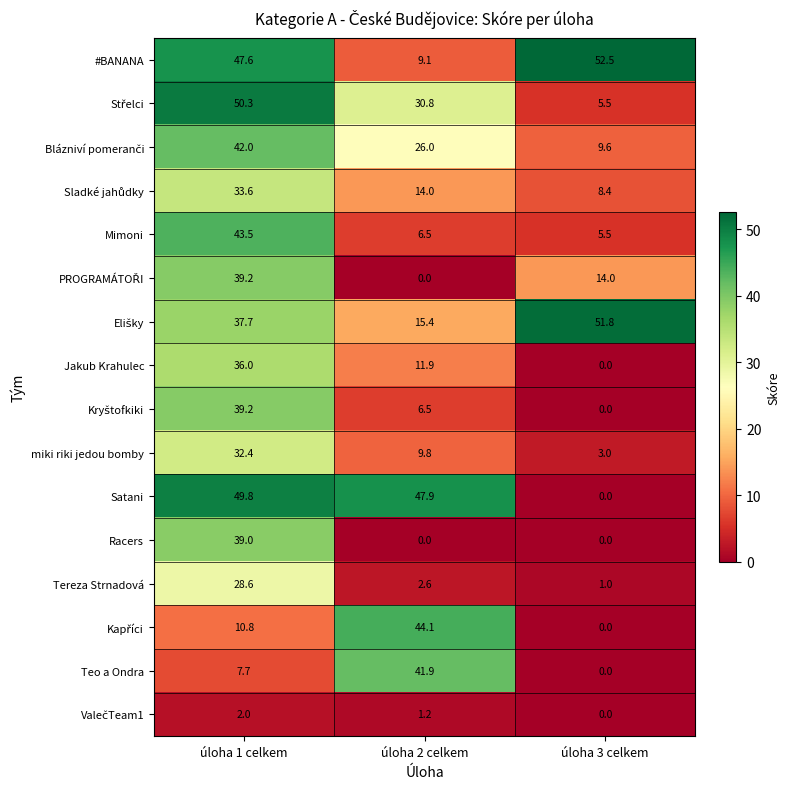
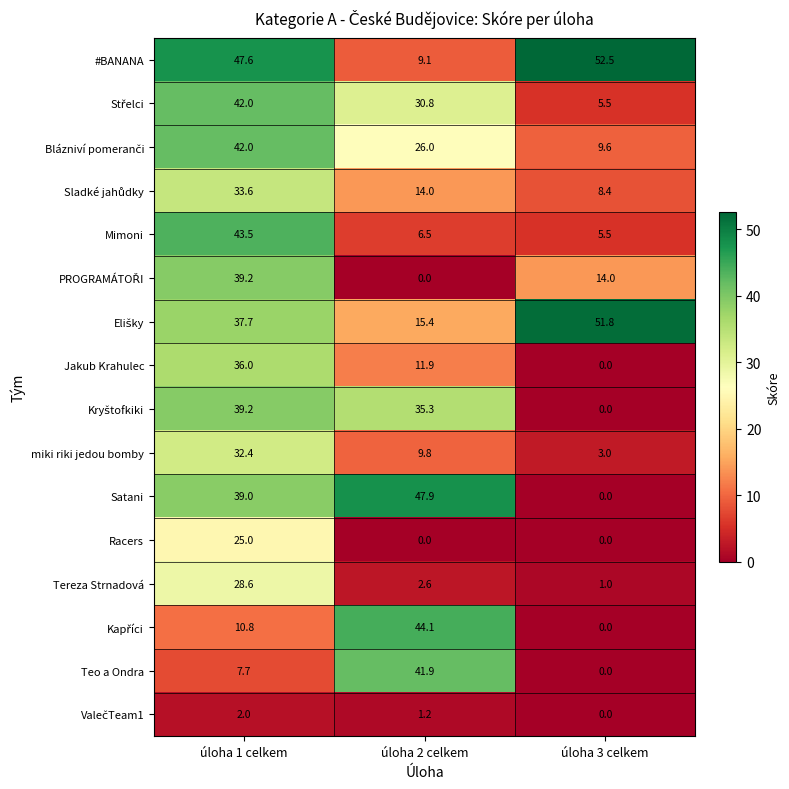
  {
    "#BANANA": {
      "úloha 1 celkem": 47.6,
      "úloha 2 celkem": 9.1,
      "úloha 3 celkem": 52.5
    },
    "Střelci": {
-     "úloha 1 celkem": 50.3,
+     "úloha 1 celkem": 42.0,
      "úloha 2 celkem": 30.8,
      "úloha 3 celkem": 5.5
    },
    "Blázniví pomeranči": {
      "úloha 1 celkem": 42.0,
      "úloha 2 celkem": 26.0,
      "úloha 3 celkem": 9.6
    },
    "Sladké jahůdky": {
      "úloha 1 celkem": 33.6,
      "úloha 2 celkem": 14.0,
      "úloha 3 celkem": 8.4
    },
    "Mimoni": {
      "úloha 1 celkem": 43.5,
      "úloha 2 celkem": 6.5,
      "úloha 3 celkem": 5.5
    },
    "PROGRAMÁTOŘI": {
      "úloha 1 celkem": 39.2,
      "úloha 2 celkem": 0.0,
      "úloha 3 celkem": 14.0
    },
    "Elišky": {
      "úloha 1 celkem": 37.7,
      "úloha 2 celkem": 15.4,
      "úloha 3 celkem": 51.8
    },
    "Jakub Krahulec": {
      "úloha 1 celkem": 36.0,
      "úloha 2 celkem": 11.9,
      "úloha 3 celkem": 0.0
    },
    "Kryštofkiki": {
      "úloha 1 celkem": 39.2,
-     "úloha 2 celkem": 6.5,
+     "úloha 2 celkem": 35.3,
      "úloha 3 celkem": 0.0
    },
    "miki riki jedou bomby": {
      "úloha 1 celkem": 32.4,
      "úloha 2 celkem": 9.8,
      "úloha 3 celkem": 3.0
    },
    "Satani": {
-     "úloha 1 celkem": 49.8,
+     "úloha 1 celkem": 39.0,
      "úloha 2 celkem": 47.9,
      "úloha 3 celkem": 0.0
    },
    "Racers": {
-     "úloha 1 celkem": 39.0,
+     "úloha 1 celkem": 25.0,
      "úloha 2 celkem": 0.0,
      "úloha 3 celkem": 0.0
    },
    "Tereza Strnadová": {
      "úloha 1 celkem": 28.6,
      "úloha 2 celkem": 2.6,
      "úloha 3 celkem": 1.0
    },
    "Kapříci": {
      "úloha 1 celkem": 10.8,
      "úloha 2 celkem": 44.1,
      "úloha 3 celkem": 0.0
    },
    "Teo a Ondra": {
      "úloha 1 celkem": 7.7,
      "úloha 2 celkem": 41.9,
      "úloha 3 celkem": 0.0
    },
    "ValečTeam1": {
      "úloha 1 celkem": 2.0,
      "úloha 2 celkem": 1.2,
      "úloha 3 celkem": 0.0
    }
  }
